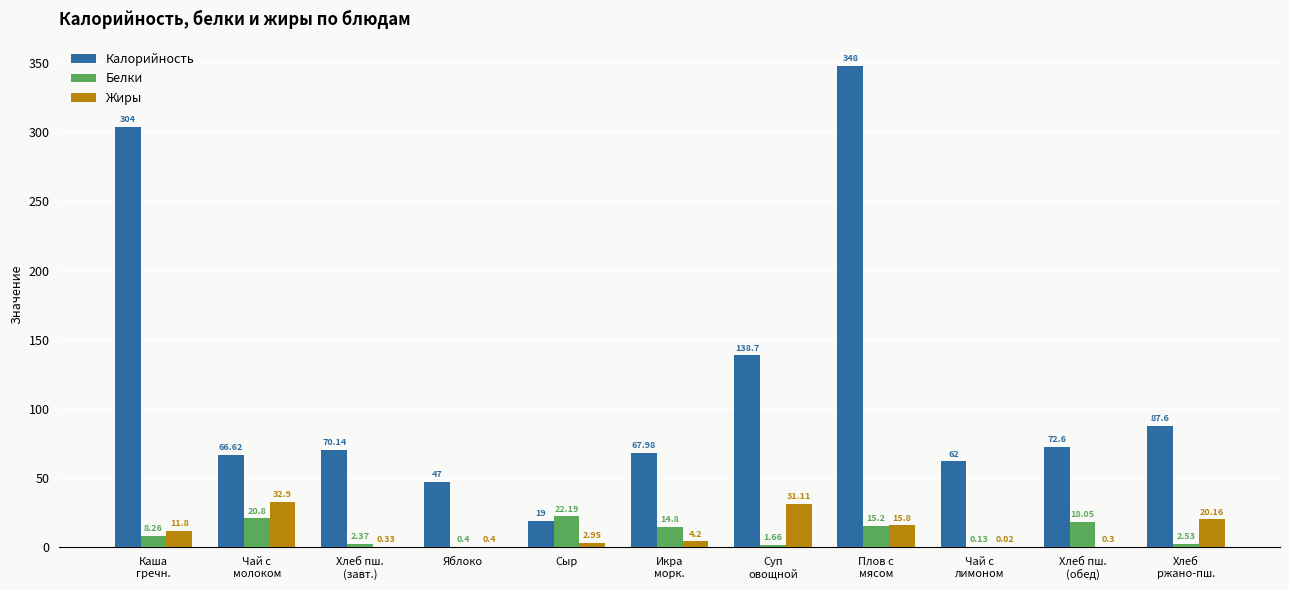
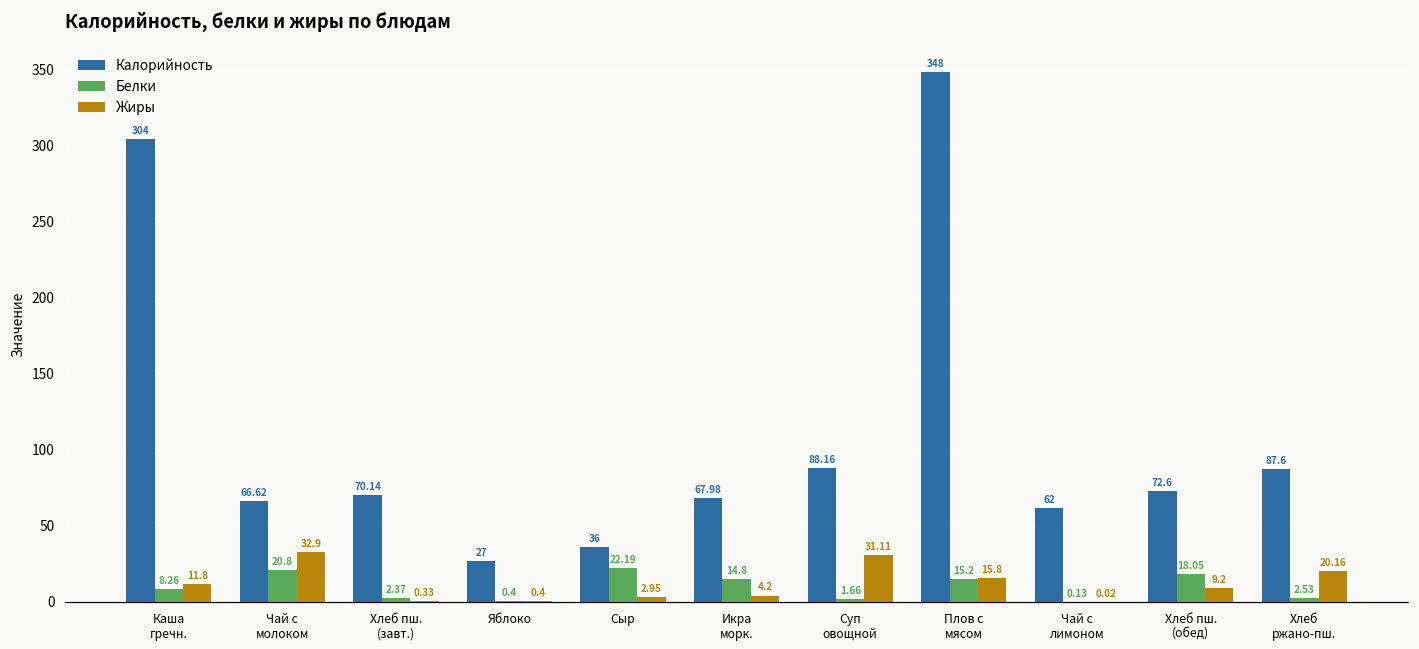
  {
    "Калорийность": {
      "Каша гречн.": 304,
      "Чай с молоком": 66.62,
      "Хлеб пш. (завт.)": 70.14,
-     "Яблоко": 47,
-     "Сыр": 19,
+     "Яблоко": 27,
+     "Сыр": 36,
      "Икра морк.": 67.98,
-     "Суп овощной": 138.7,
+     "Суп овощной": 88.16,
      "Плов с мясом": 348,
      "Чай с лимоном": 62,
      "Хлеб пш. (обед)": 72.6,
      "Хлеб ржано-пш.": 87.6
    },
    "Белки": {
      "Каша гречн.": 8.26,
      "Чай с молоком": 20.8,
      "Хлеб пш. (завт.)": 2.37,
      "Яблоко": 0.4,
      "Сыр": 22.19,
      "Икра морк.": 14.8,
      "Суп овощной": 1.66,
      "Плов с мясом": 15.2,
      "Чай с лимоном": 0.13,
      "Хлеб пш. (обед)": 18.05,
      "Хлеб ржано-пш.": 2.53
    },
    "Жиры": {
      "Каша гречн.": 11.8,
      "Чай с молоком": 32.9,
      "Хлеб пш. (завт.)": 0.33,
      "Яблоко": 0.4,
      "Сыр": 2.95,
      "Икра морк.": 4.2,
      "Суп овощной": 31.11,
      "Плов с мясом": 15.8,
      "Чай с лимоном": 0.02,
-     "Хлеб пш. (обед)": 0.3,
+     "Хлеб пш. (обед)": 9.2,
      "Хлеб ржано-пш.": 20.16
    }
  }
